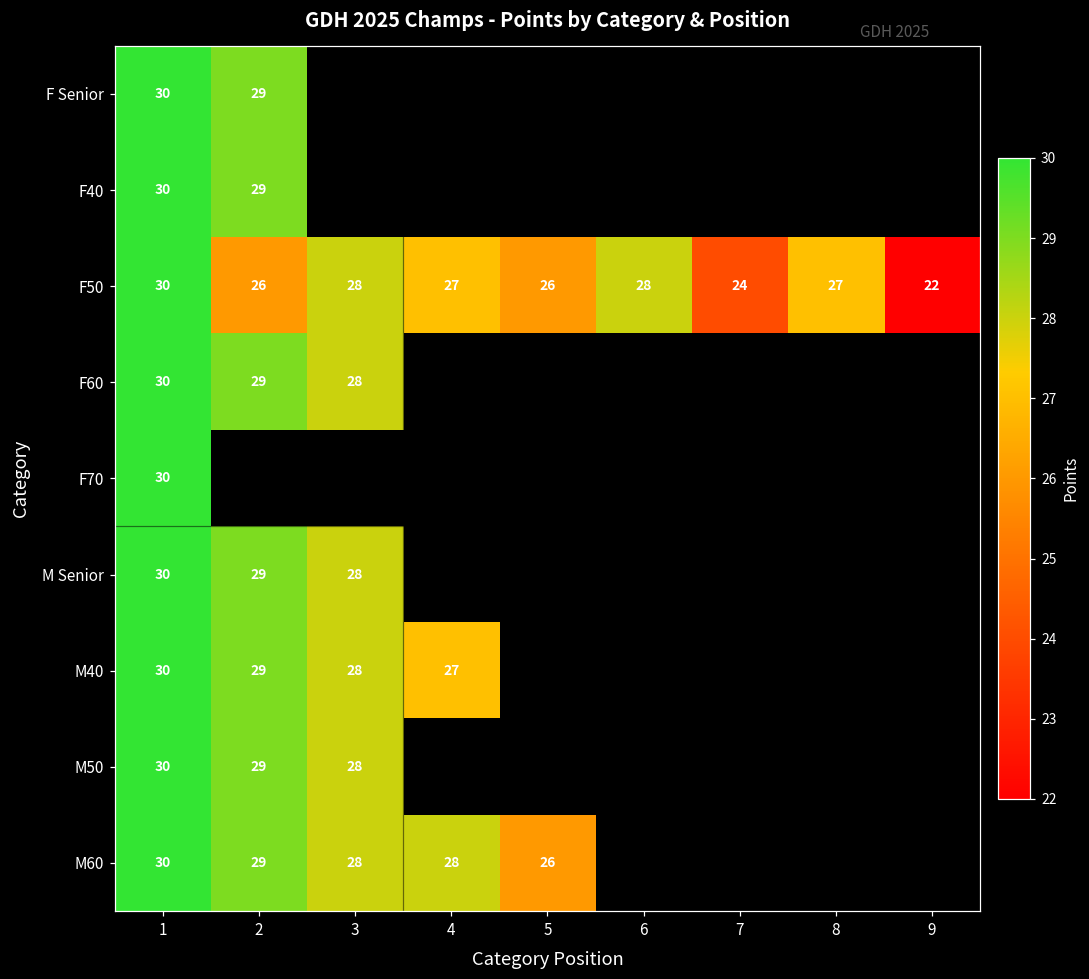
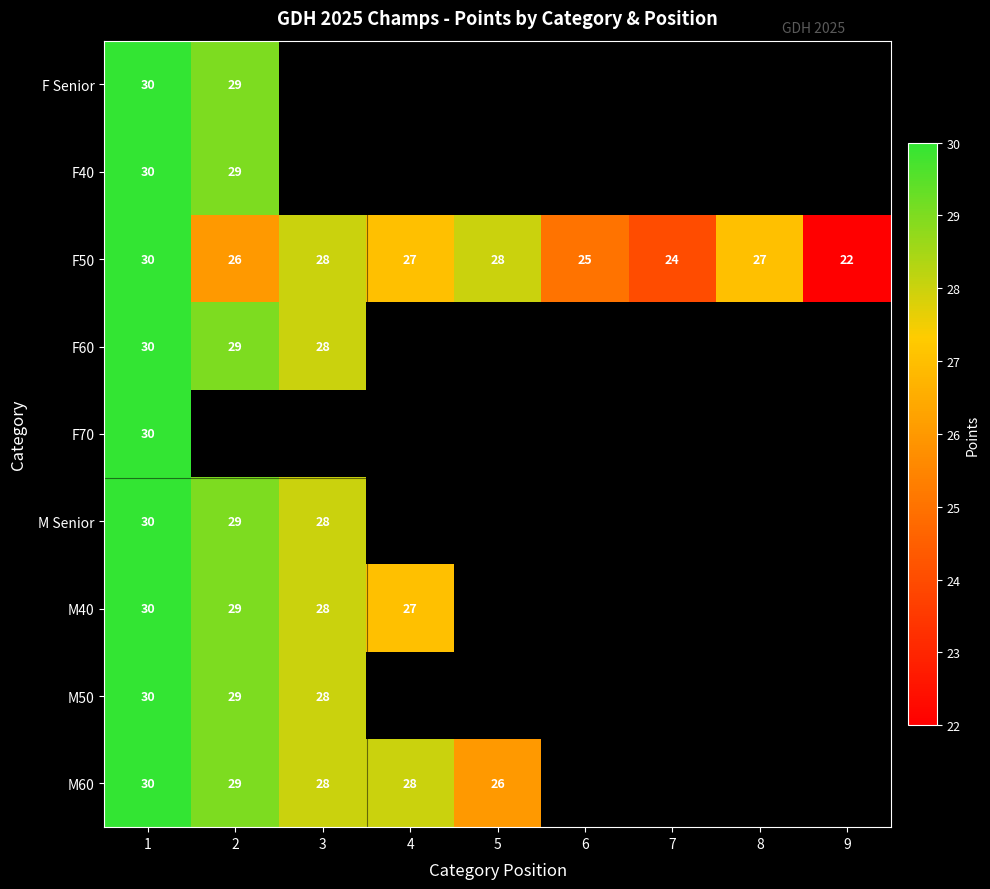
  {
    "F Senior": {
      "1": 30,
      "2": 29
    },
    "F40": {
      "1": 30,
      "2": 29
    },
    "F50": {
      "1": 30,
      "2": 26,
      "3": 28,
      "4": 27,
-     "5": 26,
-     "6": 28,
+     "5": 28,
+     "6": 25,
      "7": 24,
      "8": 27,
      "9": 22
    },
    "F60": {
      "1": 30,
      "2": 29,
      "3": 28
    },
    "F70": {
      "1": 30
    },
    "M Senior": {
      "1": 30,
      "2": 29,
      "3": 28
    },
    "M40": {
      "1": 30,
      "2": 29,
      "3": 28,
      "4": 27
    },
    "M50": {
      "1": 30,
      "2": 29,
      "3": 28
    },
    "M60": {
      "1": 30,
      "2": 29,
      "3": 28,
      "4": 28,
      "5": 26
    }
  }
